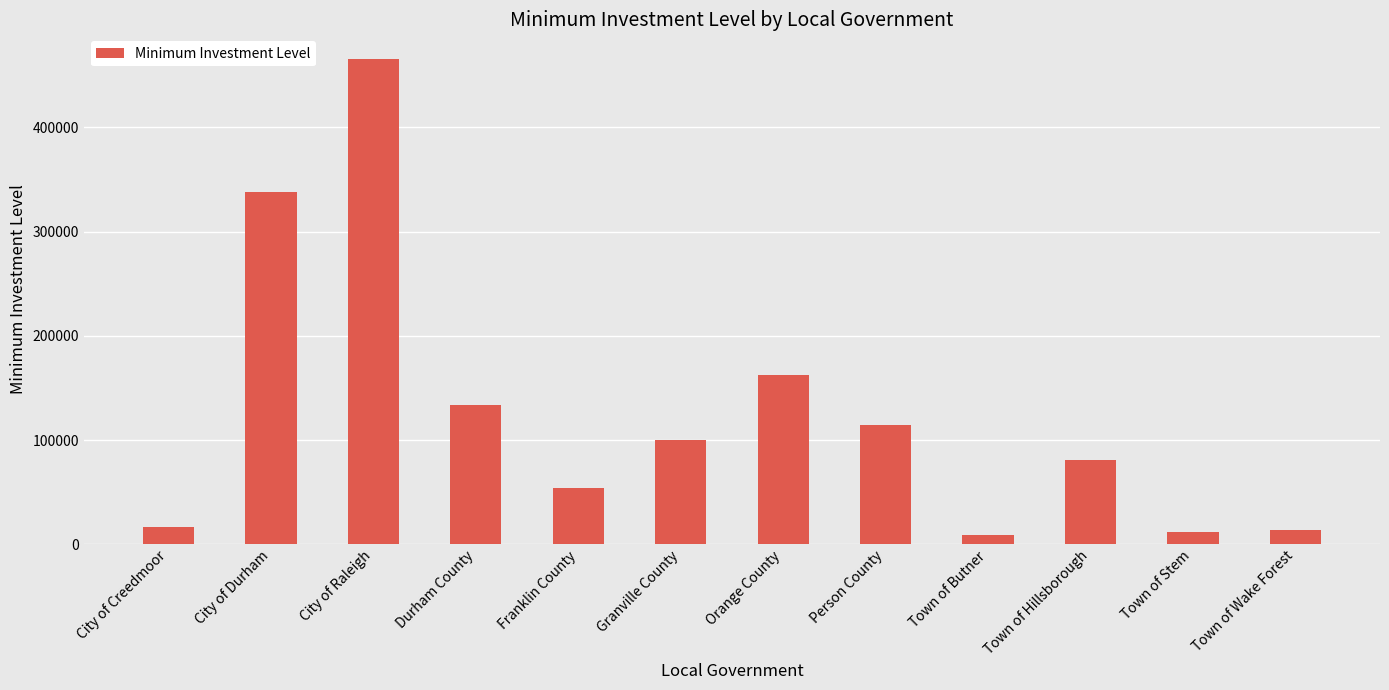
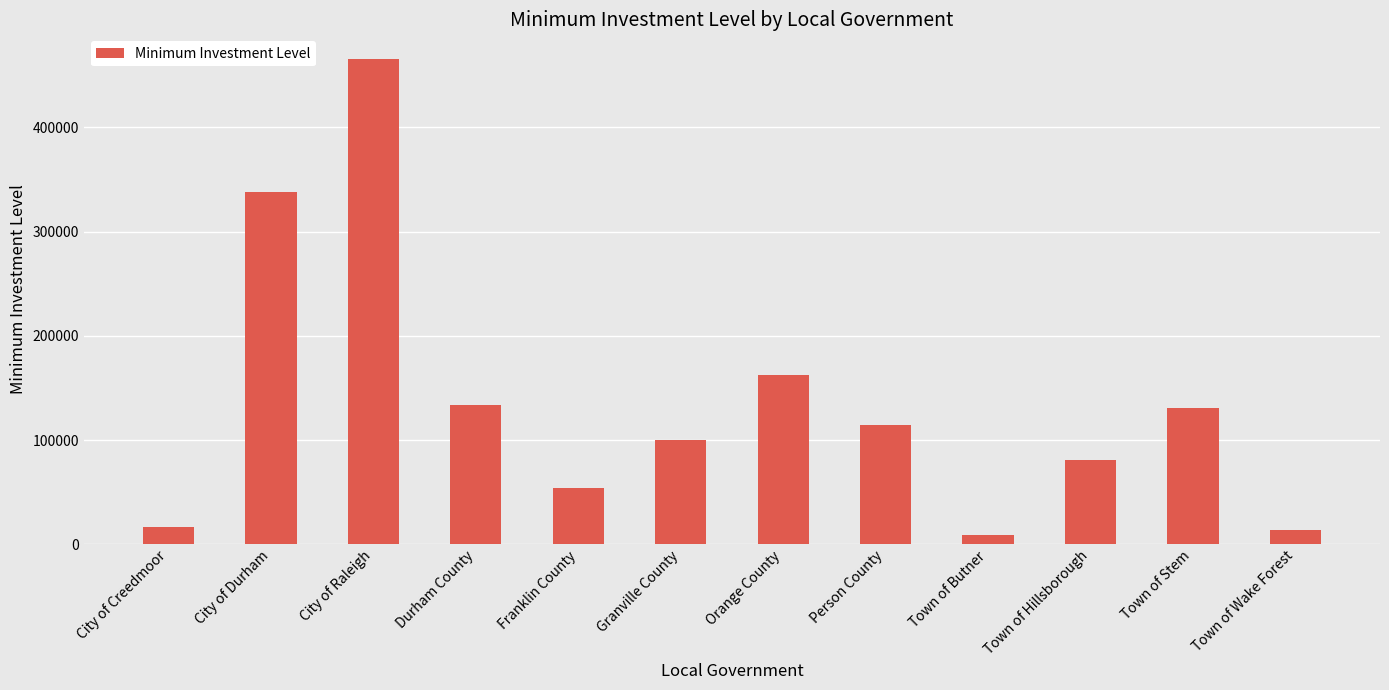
  {
    "City of Creedmoor": 17000,
    "City of Durham": 338000,
    "City of Raleigh": 466000,
    "Durham County": 133000,
    "Franklin County": 54000,
    "Granville County": 100000,
    "Orange County": 162000,
    "Person County": 114000,
    "Town of Butner": 9000,
    "Town of Hillsborough": 81000,
-   "Town of Stem": 12000,
+   "Town of Stem": 131000,
    "Town of Wake Forest": 14000
  }
